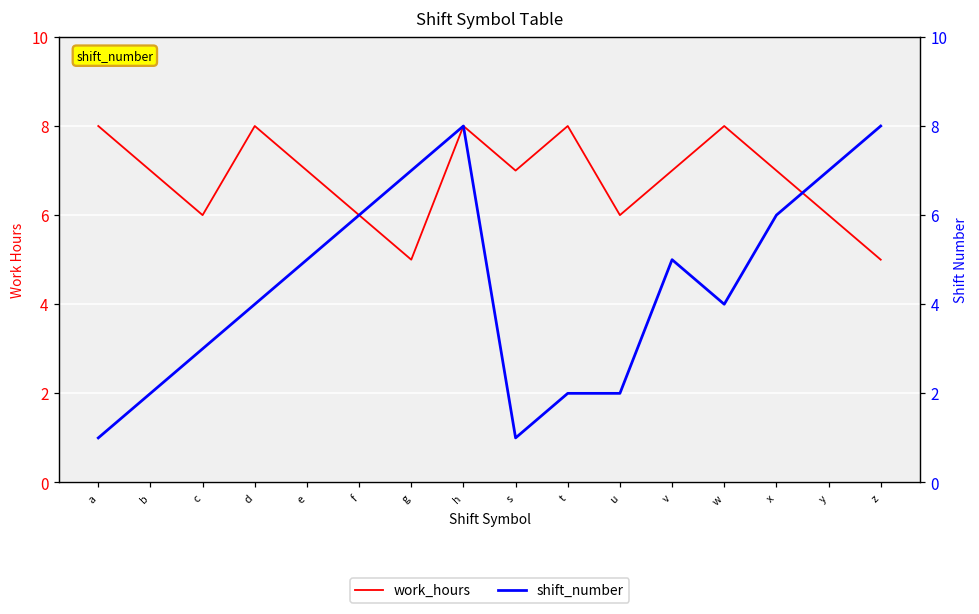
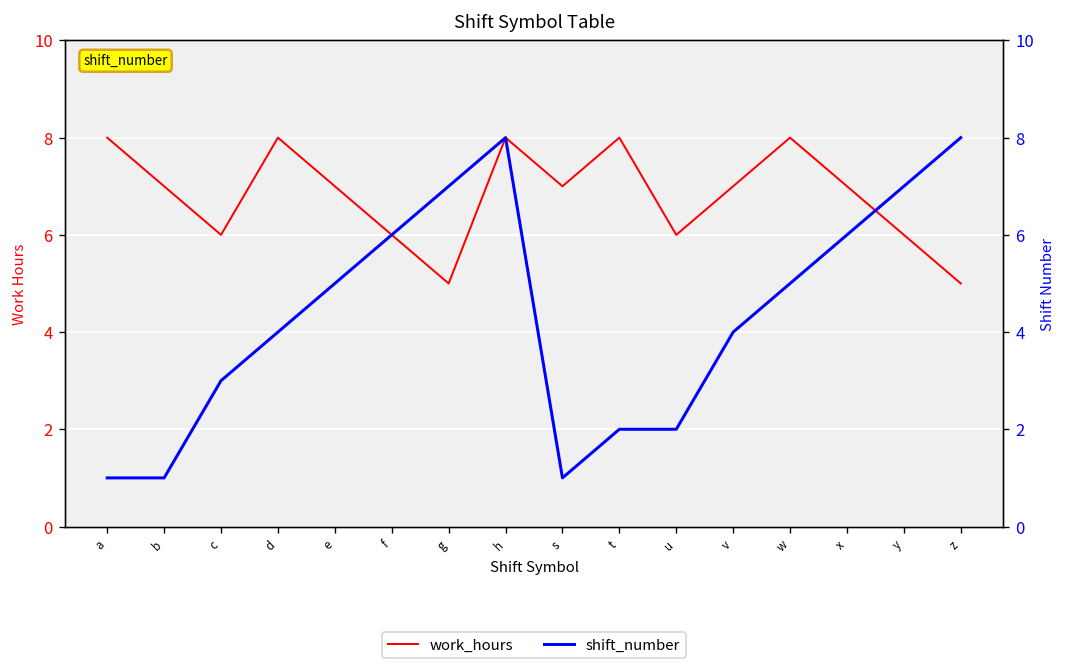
  {
    "work_hours": {
      "a": 8.0,
      "b": 7.0,
      "c": 6.0,
      "d": 8.0,
      "e": 7.0,
      "f": 6.0,
      "g": 5.0,
      "h": 8.0,
      "s": 7.0,
      "t": 8.0,
      "u": 6.0,
      "v": 7.0,
      "w": 8.0,
      "x": 7.0,
      "y": 6.0,
      "z": 5.0
    },
    "shift_number": {
      "a": 1,
-     "b": 2,
+     "b": 1,
      "c": 3,
      "d": 4,
      "e": 5,
      "f": 6,
      "g": 7,
      "h": 8,
      "s": 1,
      "t": 2,
      "u": 2,
-     "v": 5,
-     "w": 4,
+     "v": 4,
+     "w": 5,
      "x": 6,
      "y": 7,
      "z": 8
    }
  }
